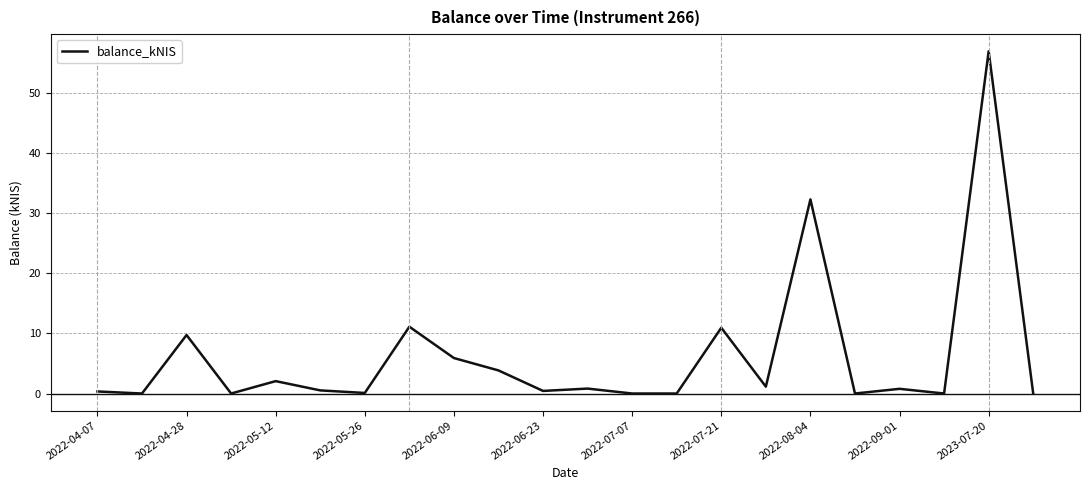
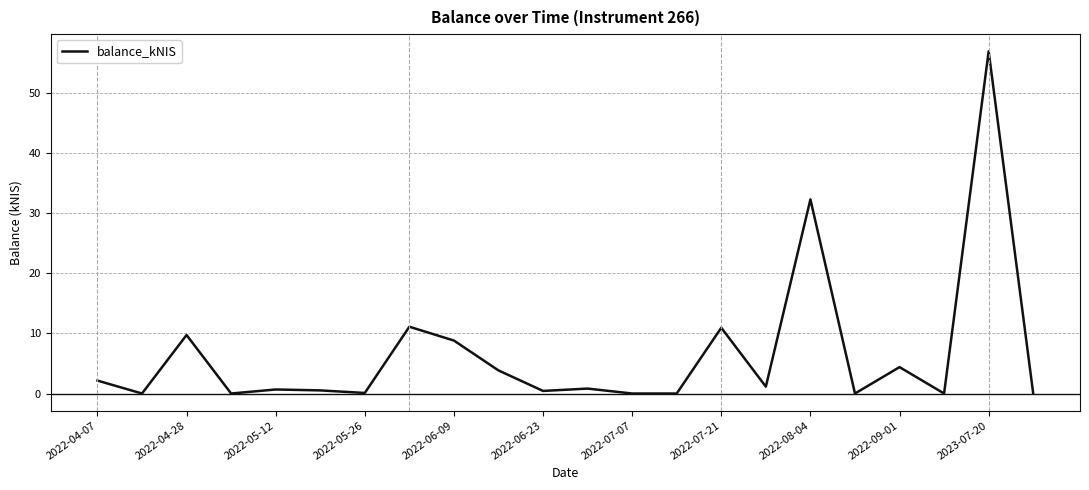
  {
-   "2022-04-07": 0,
+   "2022-04-07": 2,
    "2022-04-28": 10,
-   "2022-05-12": 2,
+   "2022-05-12": 1,
    "2022-05-26": 0,
-   "2022-06-09": 6,
+   "2022-06-09": 9,
    "2022-06-23": 0,
    "2022-07-07": 0,
    "2022-07-21": 11,
    "2022-08-04": 32,
-   "2022-09-01": 1,
+   "2022-09-01": 4,
    "2023-07-20": 57
  }
